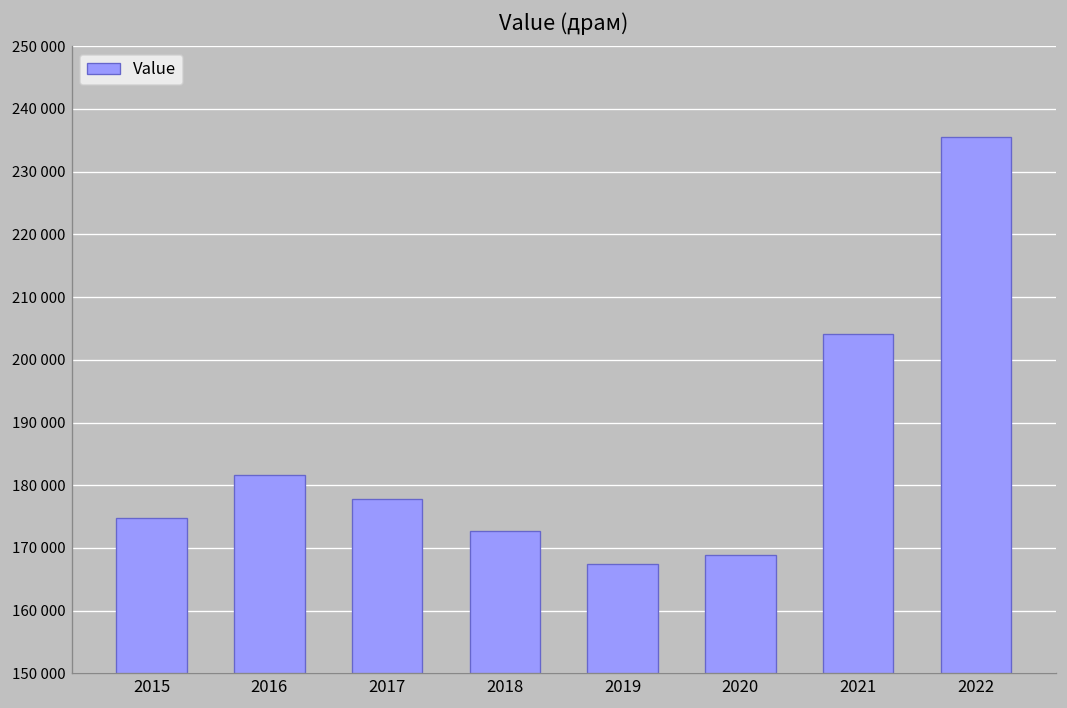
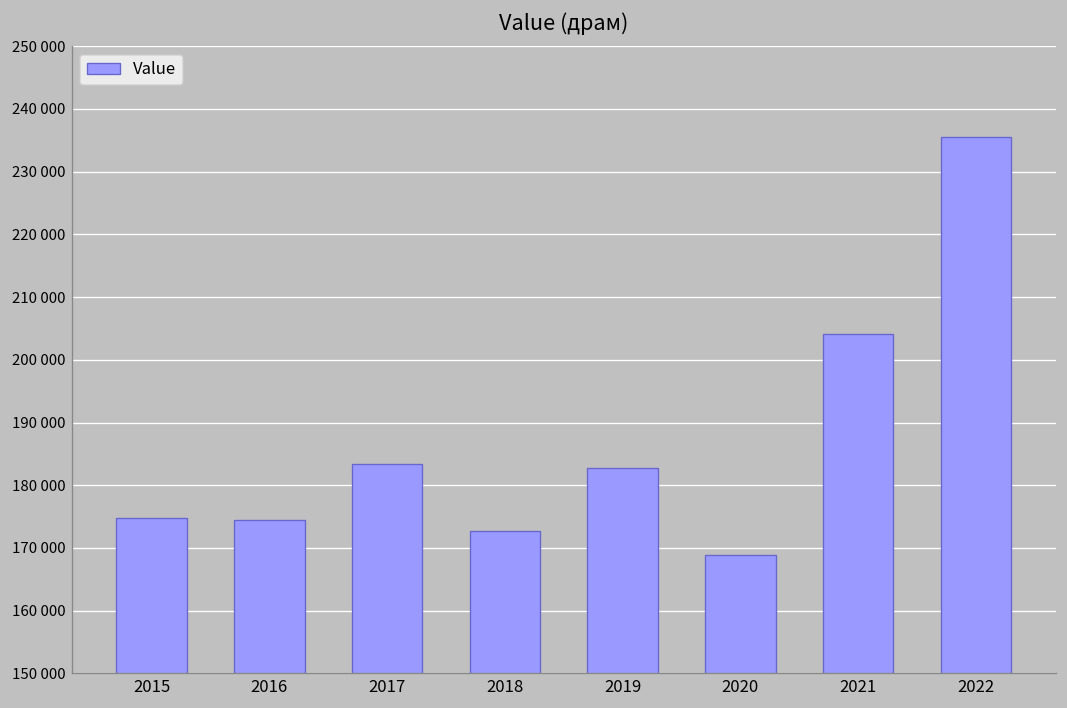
  {
    "2015": 175000,
-   "2016": 182000,
-   "2017": 178000,
+   "2016": 174000,
+   "2017": 183000,
    "2018": 173000,
-   "2019": 167000,
+   "2019": 183000,
    "2020": 169000,
    "2021": 204000,
    "2022": 236000
  }
